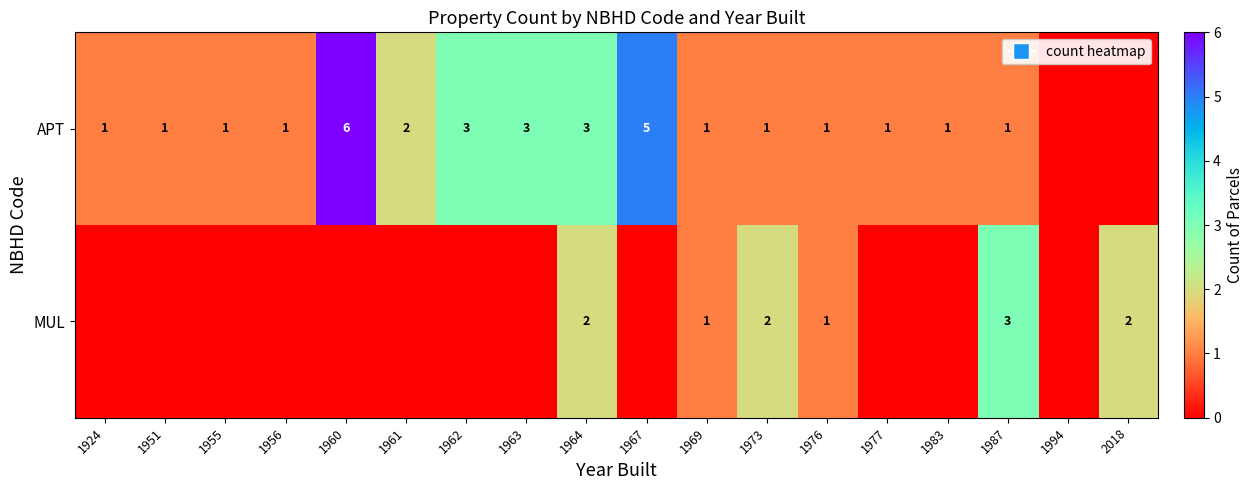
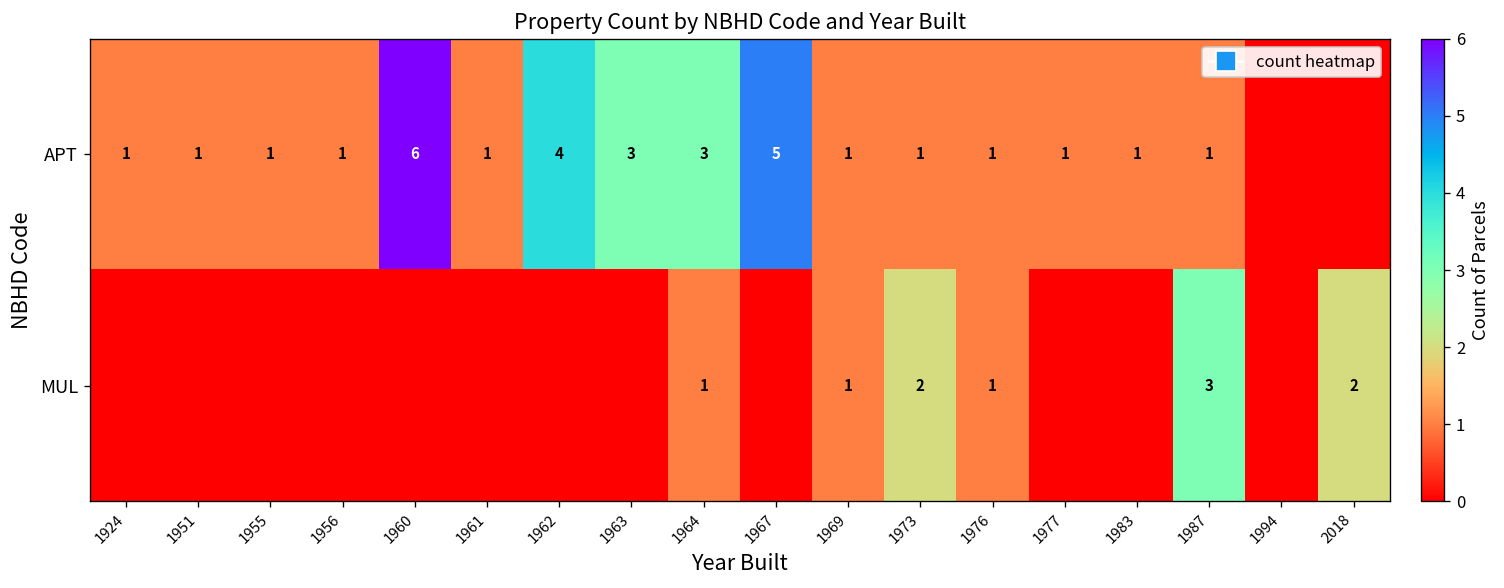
  {
    "APT": {
      "1924": 1,
      "1951": 1,
      "1955": 1,
      "1956": 1,
      "1960": 6,
-     "1961": 2,
-     "1962": 3,
+     "1961": 1,
+     "1962": 4,
      "1963": 3,
      "1964": 3,
      "1967": 5,
      "1969": 1,
      "1973": 1,
      "1976": 1,
      "1977": 1,
      "1983": 1,
      "1987": 1
    },
    "MUL": {
-     "1964": 2,
+     "1964": 1,
      "1969": 1,
      "1973": 2,
      "1976": 1,
      "1987": 3,
      "2018": 2
    }
  }
